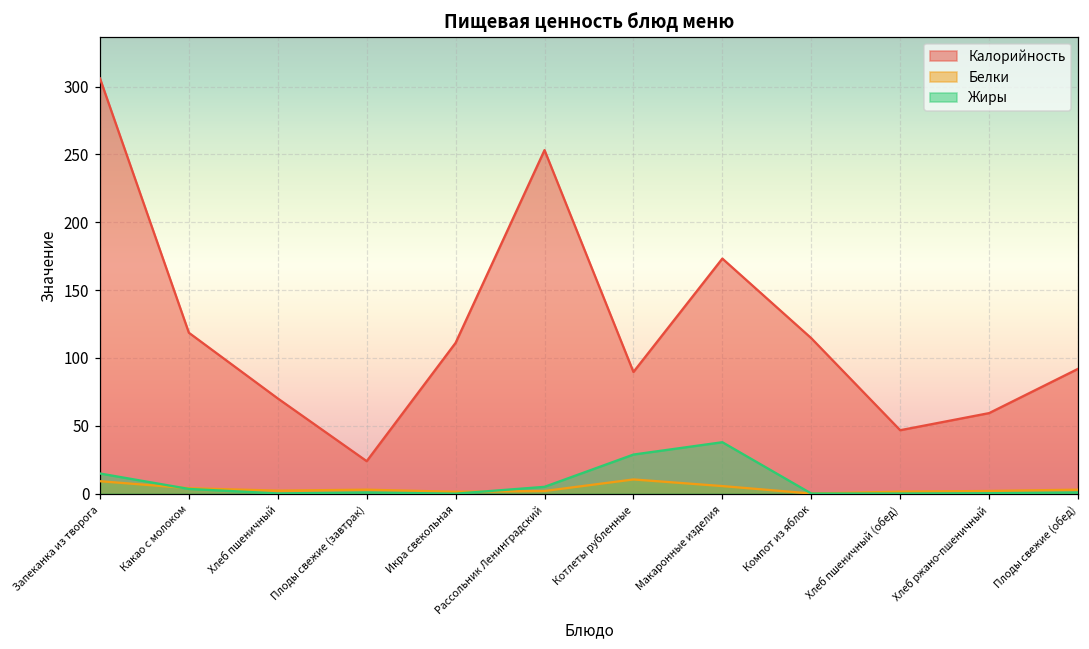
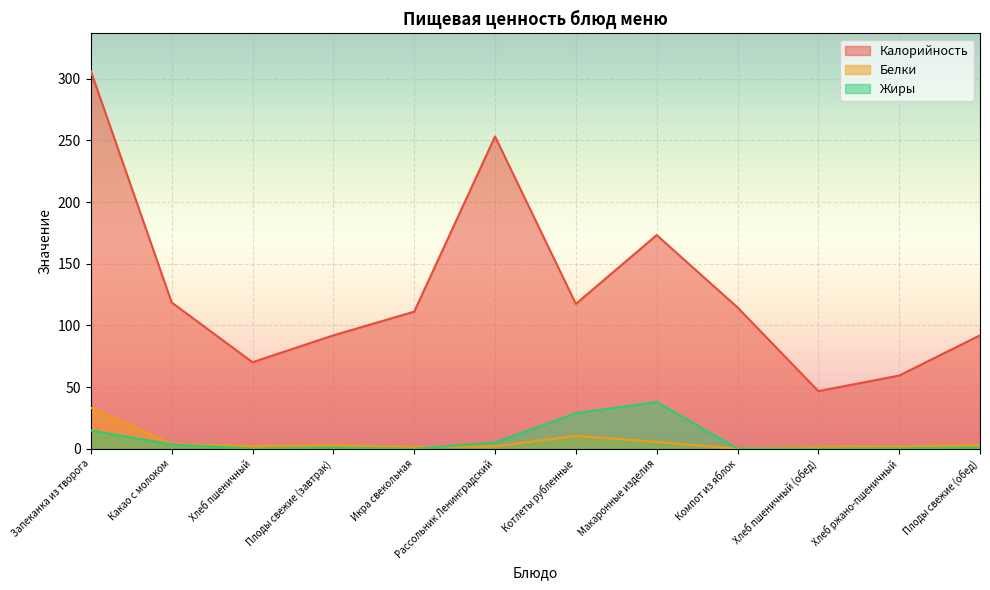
  {
    "Калорийность": {
      "Запеканка из творога": 306,
      "Какао с молоком": 119,
      "Хлеб пшеничный": 70,
-     "Плоды свежие (завтрак)": 24,
+     "Плоды свежие (завтрак)": 92,
      "Икра свекольная": 111,
      "Рассольник Ленинградский": 253,
-     "Котлеты рубленные": 90,
+     "Котлеты рубленные": 117,
      "Макаронные изделия": 173,
      "Компот из яблок": 115,
      "Хлеб пшеничный (обед)": 47,
      "Хлеб ржано-пшеничный": 59,
      "Плоды свежие (обед)": 92
    },
    "Белки": {
-     "Запеканка из творога": 9,
+     "Запеканка из творога": 33,
      "Хлеб пшеничный": 2,
      "Рассольник Ленинградский": 2,
      "Котлеты рубленные": 11,
      "Макаронные изделия": 6
    },
    "Жиры": {
      "Запеканка из творога": 15,
      "Хлеб пшеничный": 0,
      "Рассольник Ленинградский": 5,
      "Котлеты рубленные": 29,
      "Макаронные изделия": 38
    }
  }
